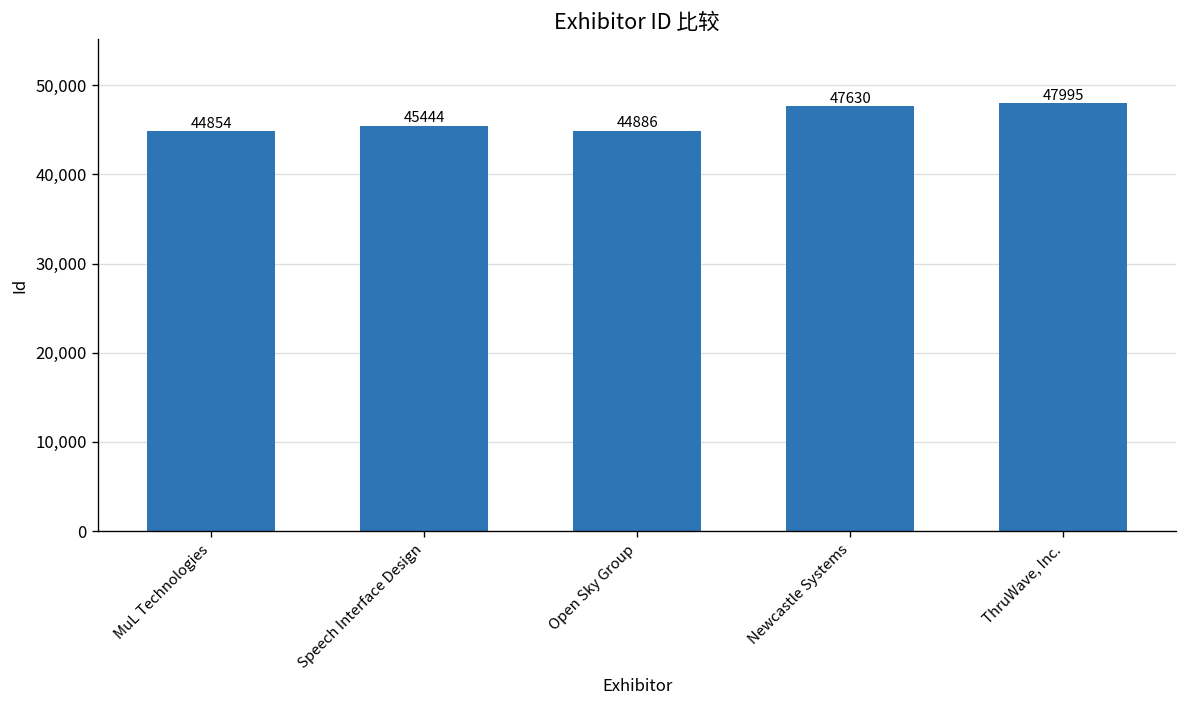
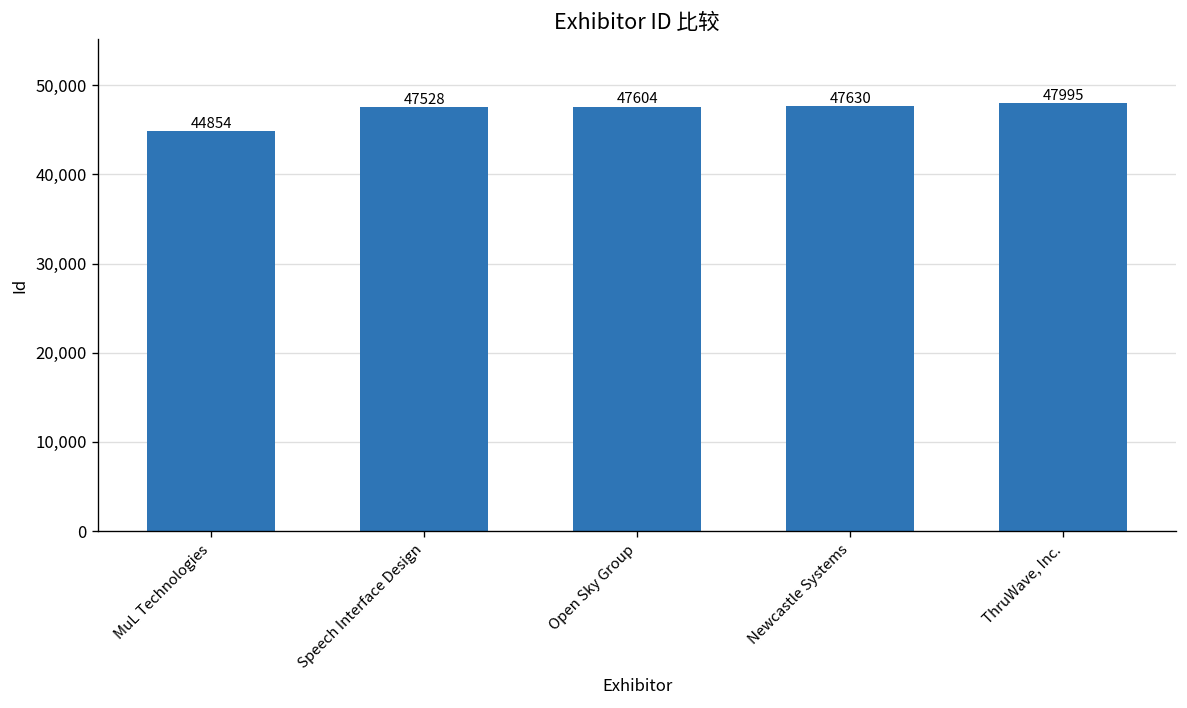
  {
    "MuL Technologies": 44854,
-   "Speech Interface Design": 45444,
-   "Open Sky Group": 44886,
+   "Speech Interface Design": 47528,
+   "Open Sky Group": 47604,
    "Newcastle Systems": 47630,
    "ThruWave, Inc.": 47995
  }
